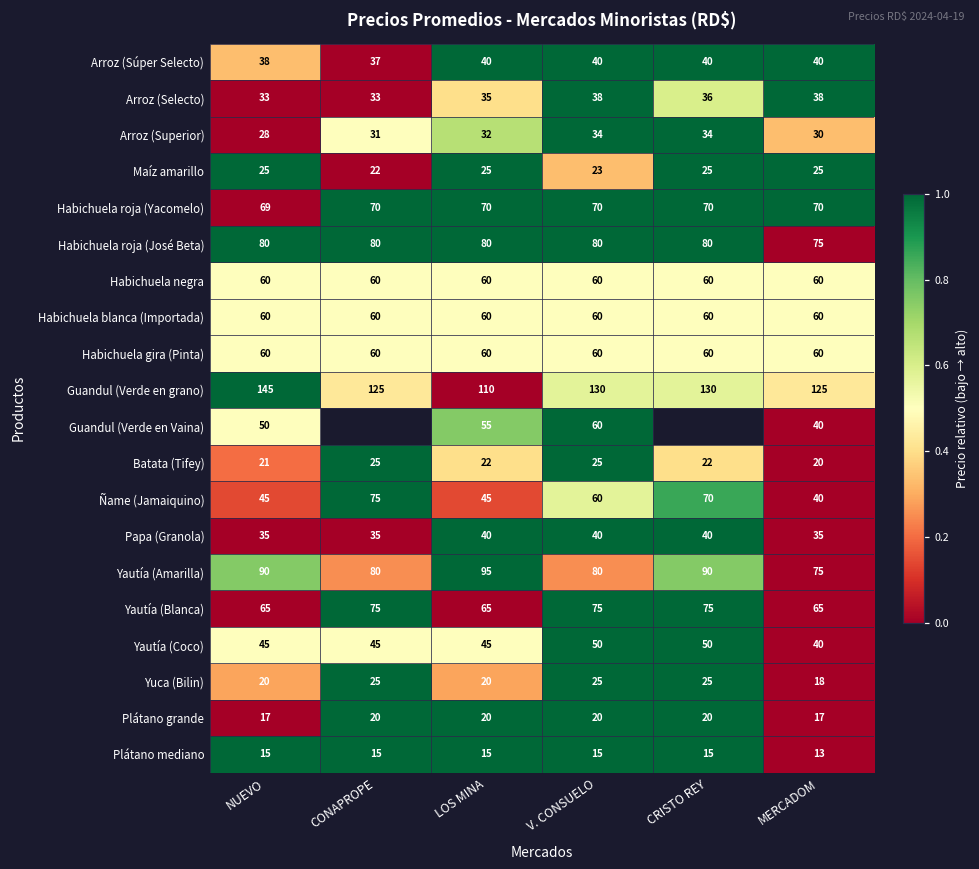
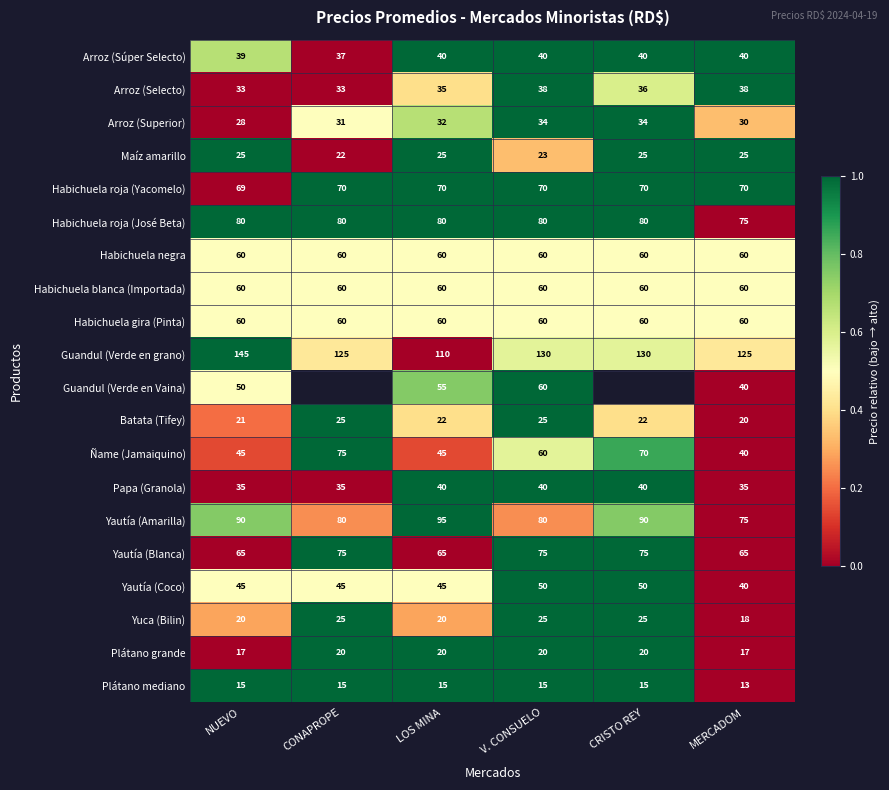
  {
    "Arroz (Súper Selecto)": {
-     "NUEVO": 38,
+     "NUEVO": 39,
      "CONAPROPE": 37,
      "LOS MINA": 40,
      "V. CONSUELO": 40,
      "CRISTO REY": 40,
      "MERCADOM": 40
    },
    "Arroz (Selecto)": {
      "NUEVO": 33,
      "CONAPROPE": 33,
      "LOS MINA": 35,
      "V. CONSUELO": 38,
      "CRISTO REY": 36,
      "MERCADOM": 38
    },
    "Arroz (Superior)": {
      "NUEVO": 28,
      "CONAPROPE": 31,
      "LOS MINA": 32,
      "V. CONSUELO": 34,
      "CRISTO REY": 34,
      "MERCADOM": 30
    },
    "Maíz amarillo": {
      "NUEVO": 25,
      "CONAPROPE": 22,
      "LOS MINA": 25,
      "V. CONSUELO": 23,
      "CRISTO REY": 25,
      "MERCADOM": 25
    },
    "Habichuela roja (Yacomelo)": {
      "NUEVO": 69,
      "CONAPROPE": 70,
      "LOS MINA": 70,
      "V. CONSUELO": 70,
      "CRISTO REY": 70,
      "MERCADOM": 70
    },
    "Habichuela roja (José Beta)": {
      "NUEVO": 80,
      "CONAPROPE": 80,
      "LOS MINA": 80,
      "V. CONSUELO": 80,
      "CRISTO REY": 80,
      "MERCADOM": 75
    },
    "Habichuela negra": {
      "NUEVO": 60,
      "CONAPROPE": 60,
      "LOS MINA": 60,
      "V. CONSUELO": 60,
      "CRISTO REY": 60,
      "MERCADOM": 60
    },
    "Habichuela blanca (Importada)": {
      "NUEVO": 60,
      "CONAPROPE": 60,
      "LOS MINA": 60,
      "V. CONSUELO": 60,
      "CRISTO REY": 60,
      "MERCADOM": 60
    },
    "Habichuela gira (Pinta)": {
      "NUEVO": 60,
      "CONAPROPE": 60,
      "LOS MINA": 60,
      "V. CONSUELO": 60,
      "CRISTO REY": 60,
      "MERCADOM": 60
    },
    "Guandul (Verde en grano)": {
      "NUEVO": 145,
      "CONAPROPE": 125,
      "LOS MINA": 110,
      "V. CONSUELO": 130,
      "CRISTO REY": 130,
      "MERCADOM": 125
    },
    "Guandul (Verde en Vaina)": {
      "NUEVO": 50,
      "LOS MINA": 55,
      "V. CONSUELO": 60,
      "MERCADOM": 40
    },
    "Batata (Tifey)": {
      "NUEVO": 21,
      "CONAPROPE": 25,
      "LOS MINA": 22,
      "V. CONSUELO": 25,
      "CRISTO REY": 22,
      "MERCADOM": 20
    },
    "Ñame (Jamaiquino)": {
      "NUEVO": 45,
      "CONAPROPE": 75,
      "LOS MINA": 45,
      "V. CONSUELO": 60,
      "CRISTO REY": 70,
      "MERCADOM": 40
    },
    "Papa (Granola)": {
      "NUEVO": 35,
      "CONAPROPE": 35,
      "LOS MINA": 40,
      "V. CONSUELO": 40,
      "CRISTO REY": 40,
      "MERCADOM": 35
    },
    "Yautía (Amarilla)": {
      "NUEVO": 90,
      "CONAPROPE": 80,
      "LOS MINA": 95,
      "V. CONSUELO": 80,
      "CRISTO REY": 90,
      "MERCADOM": 75
    },
    "Yautía (Blanca)": {
      "NUEVO": 65,
      "CONAPROPE": 75,
      "LOS MINA": 65,
      "V. CONSUELO": 75,
      "CRISTO REY": 75,
      "MERCADOM": 65
    },
    "Yautía (Coco)": {
      "NUEVO": 45,
      "CONAPROPE": 45,
      "LOS MINA": 45,
      "V. CONSUELO": 50,
      "CRISTO REY": 50,
      "MERCADOM": 40
    },
    "Yuca (Bilin)": {
      "NUEVO": 20,
      "CONAPROPE": 25,
      "LOS MINA": 20,
      "V. CONSUELO": 25,
      "CRISTO REY": 25,
      "MERCADOM": 18
    },
    "Plátano grande": {
      "NUEVO": 17,
      "CONAPROPE": 20,
      "LOS MINA": 20,
      "V. CONSUELO": 20,
      "CRISTO REY": 20,
      "MERCADOM": 17
    },
    "Plátano mediano": {
      "NUEVO": 15,
      "CONAPROPE": 15,
      "LOS MINA": 15,
      "V. CONSUELO": 15,
      "CRISTO REY": 15,
      "MERCADOM": 13
    }
  }
